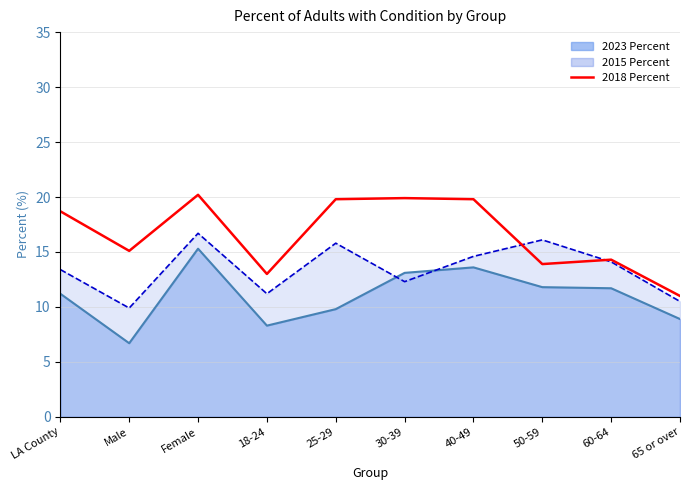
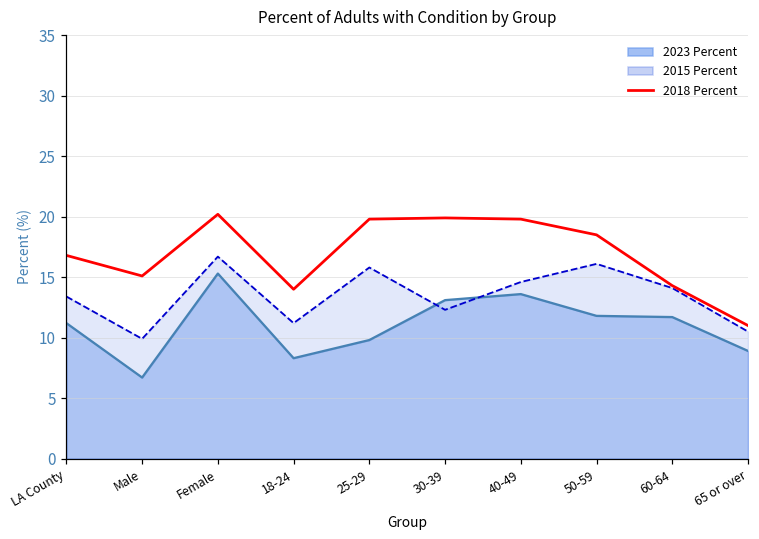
  {
    "2018 Percent": {
-     "LA County": 18.7,
+     "LA County": 16.8,
      "Male": 15.1,
      "Female": 20.2,
-     "18-24": 13,
+     "18-24": 14,
      "25-29": 19.8,
      "30-39": 19.9,
      "40-49": 19.8,
-     "50-59": 13.9,
+     "50-59": 18.5,
      "65 or over": 11.0
    }
  }
